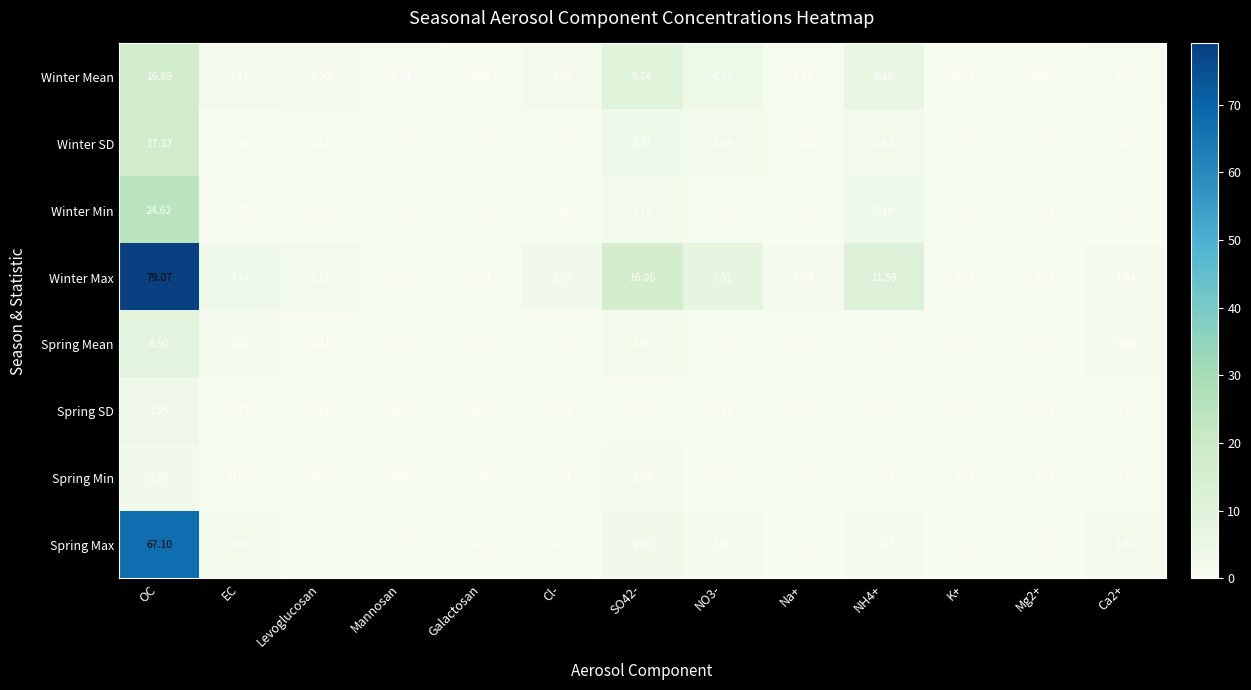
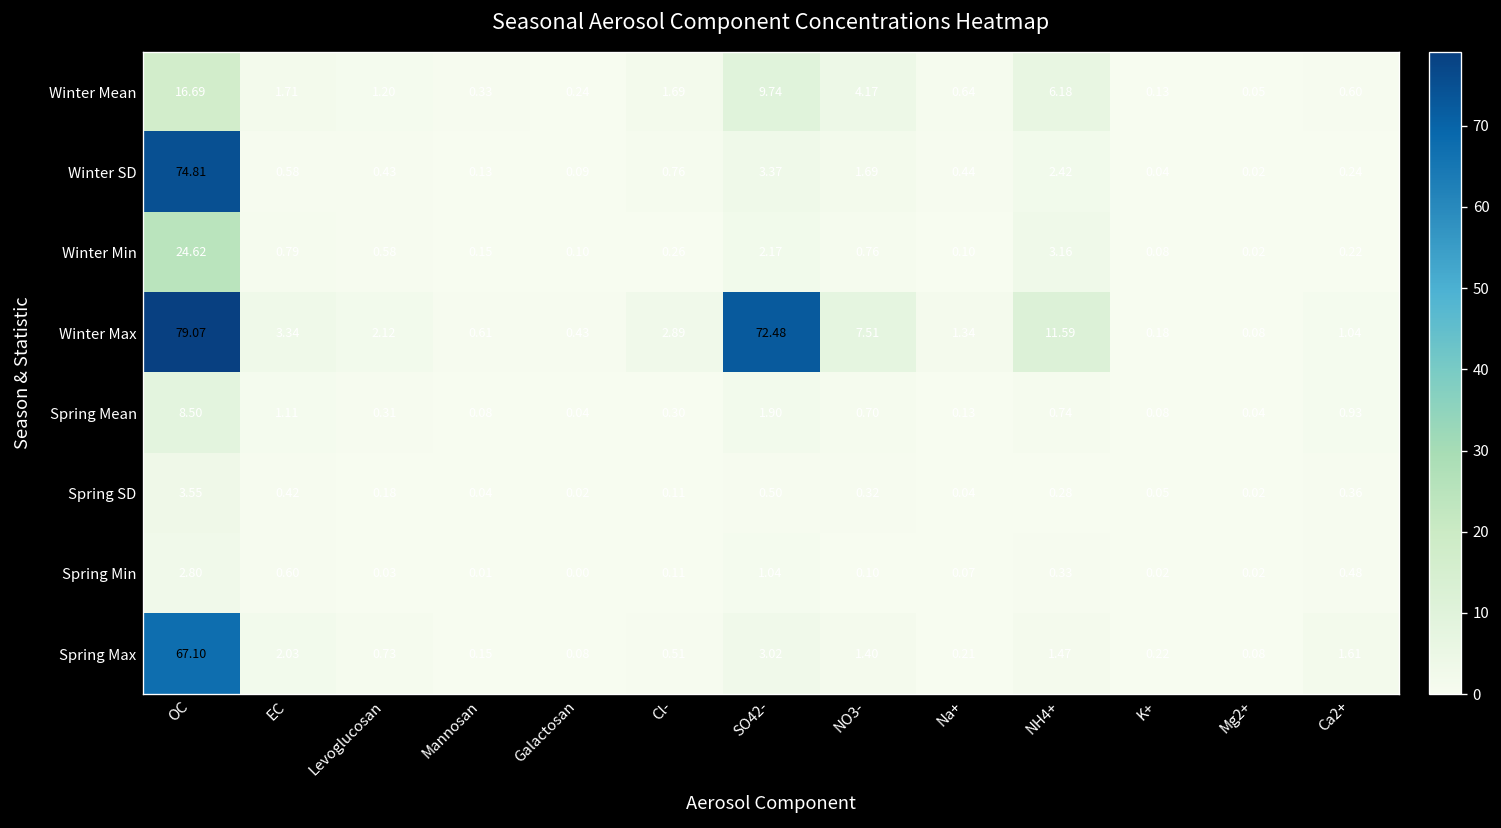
  {
    "Winter Mean": {
      "OC": 16.69
    },
    "Winter SD": {
-     "OC": 17.32
+     "OC": 74.81
    },
    "Winter Min": {
      "OC": 24.62
    },
    "Winter Max": {
      "OC": 79.07,
-     "SO42-": 16.06
+     "SO42-": 72.48
    },
    "Spring Max": {
      "OC": 67.10
    }
  }
